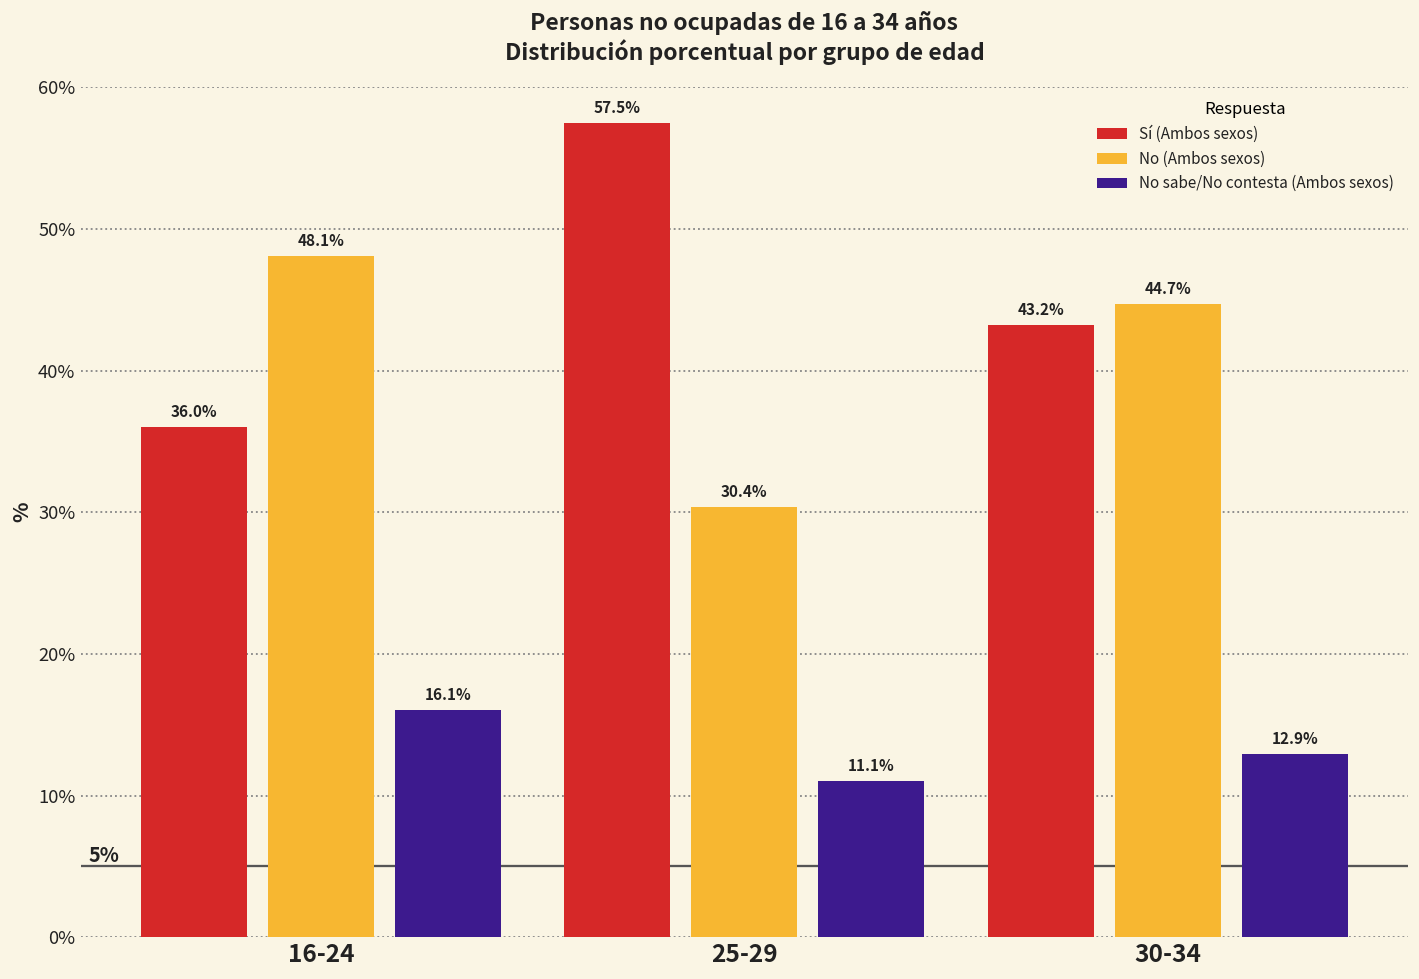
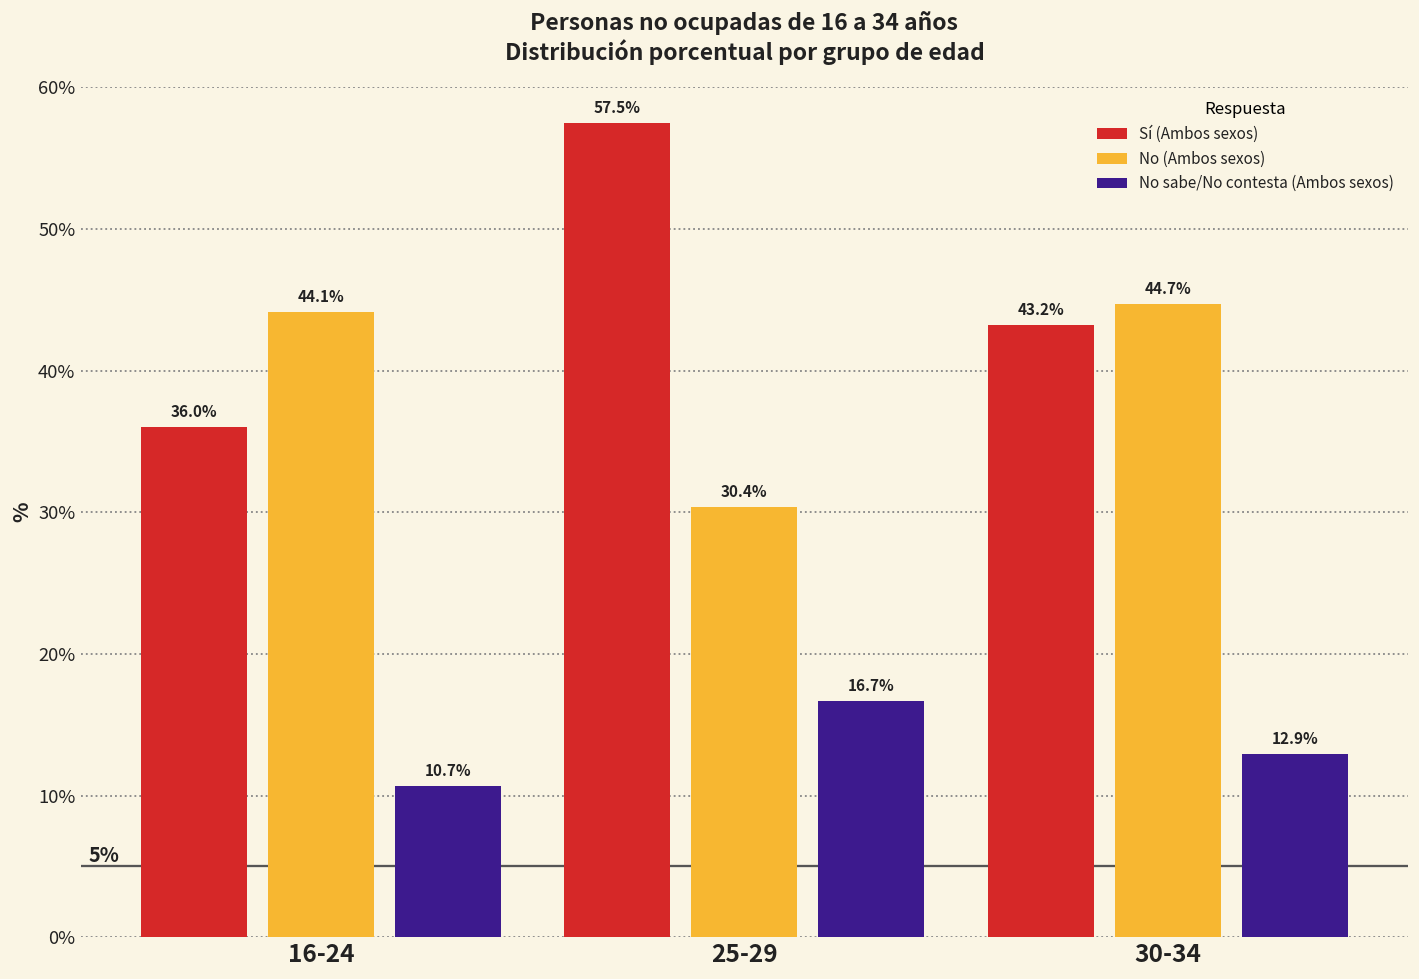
  {
    "Sí (Ambos sexos)": {
      "16-24": "36.0%",
      "25-29": "57.5%",
      "30-34": "43.2%"
    },
    "No (Ambos sexos)": {
-     "16-24": "48.1%",
+     "16-24": "44.1%",
      "25-29": "30.4%",
      "30-34": "44.7%"
    },
    "No sabe/No contesta (Ambos sexos)": {
-     "16-24": "16.1%",
-     "25-29": "11.1%",
+     "16-24": "10.7%",
+     "25-29": "16.7%",
      "30-34": "12.9%"
    }
  }
